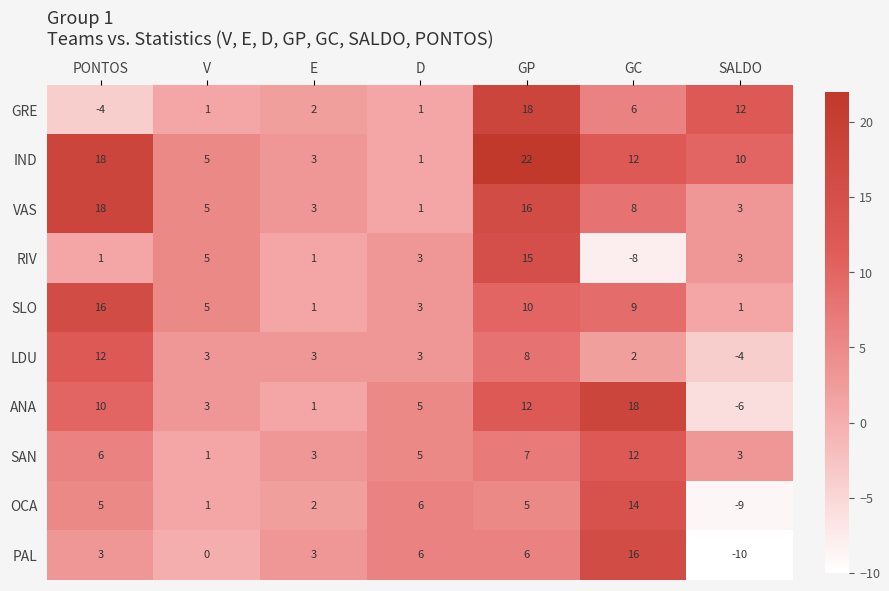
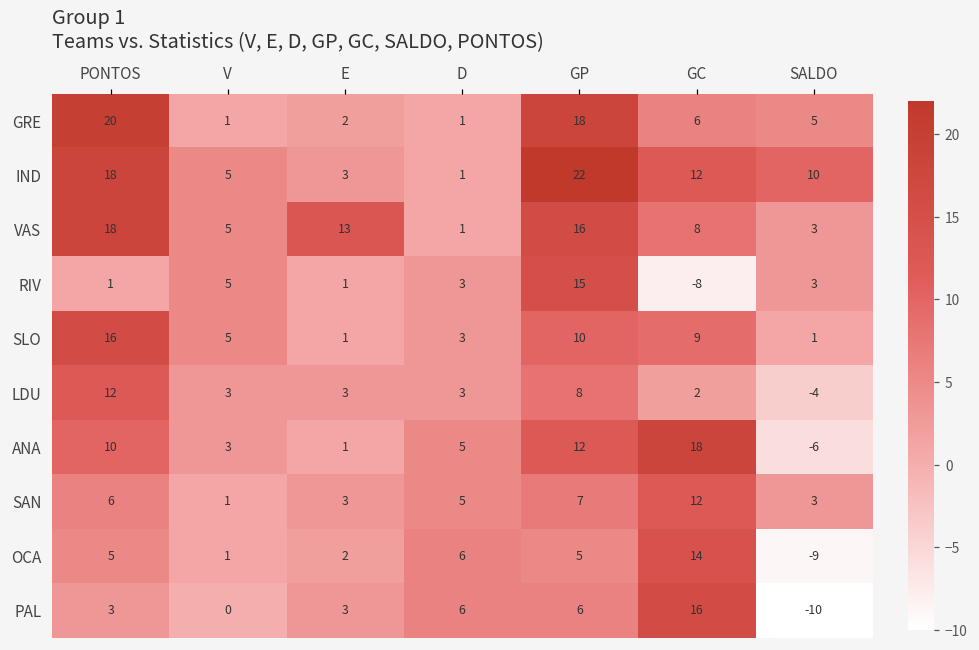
  {
    "GRE": {
-     "PONTOS": -4,
+     "PONTOS": 20,
      "V": 1,
      "E": 2,
      "D": 1,
      "GP": 18,
      "GC": 6,
-     "SALDO": 12
+     "SALDO": 5
    },
    "IND": {
      "PONTOS": 18,
      "V": 5,
      "E": 3,
      "D": 1,
      "GP": 22,
      "GC": 12,
      "SALDO": 10
    },
    "VAS": {
      "PONTOS": 18,
      "V": 5,
-     "E": 3,
+     "E": 13,
      "D": 1,
      "GP": 16,
      "GC": 8,
      "SALDO": 3
    },
    "RIV": {
      "PONTOS": 1,
      "V": 5,
      "E": 1,
      "D": 3,
      "GP": 15,
      "GC": -8,
      "SALDO": 3
    },
    "SLO": {
      "PONTOS": 16,
      "V": 5,
      "E": 1,
      "D": 3,
      "GP": 10,
      "GC": 9,
      "SALDO": 1
    },
    "LDU": {
      "PONTOS": 12,
      "V": 3,
      "E": 3,
      "D": 3,
      "GP": 8,
      "GC": 2,
      "SALDO": -4
    },
    "ANA": {
      "PONTOS": 10,
      "V": 3,
      "E": 1,
      "D": 5,
      "GP": 12,
      "GC": 18,
      "SALDO": -6
    },
    "SAN": {
      "PONTOS": 6,
      "V": 1,
      "E": 3,
      "D": 5,
      "GP": 7,
      "GC": 12,
      "SALDO": 3
    },
    "OCA": {
      "PONTOS": 5,
      "V": 1,
      "E": 2,
      "D": 6,
      "GP": 5,
      "GC": 14,
      "SALDO": -9
    },
    "PAL": {
      "PONTOS": 3,
      "V": 0,
      "E": 3,
      "D": 6,
      "GP": 6,
      "GC": 16,
      "SALDO": -10
    }
  }
